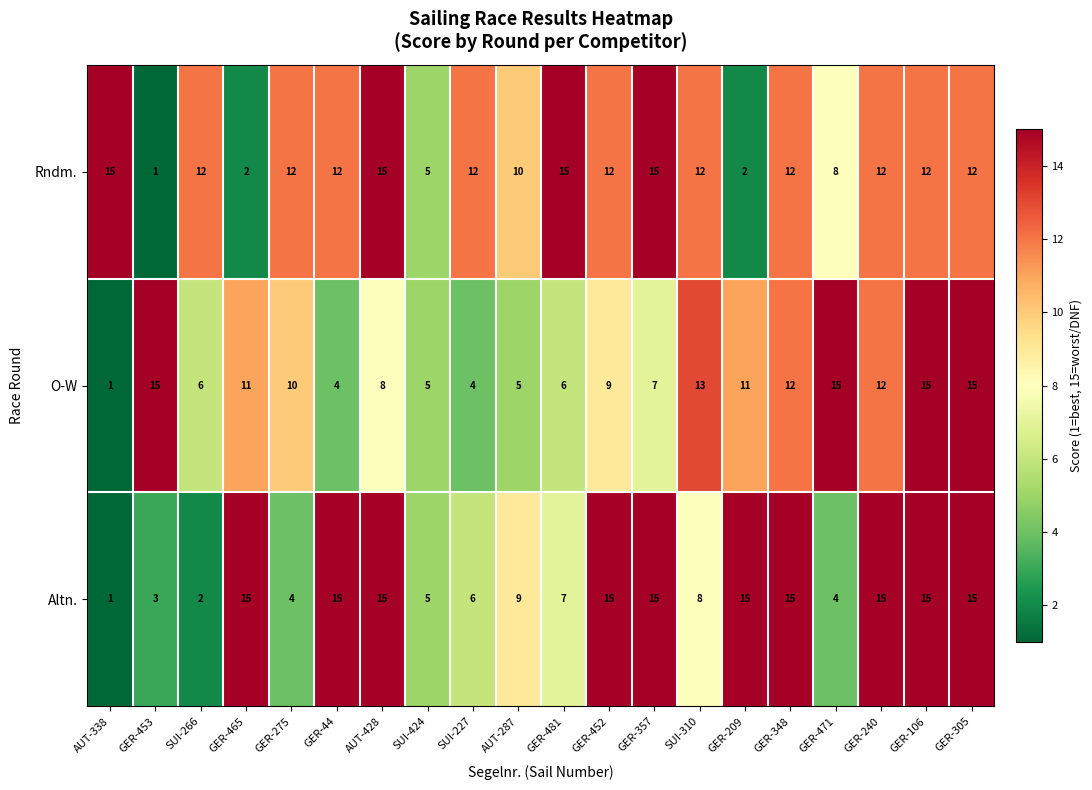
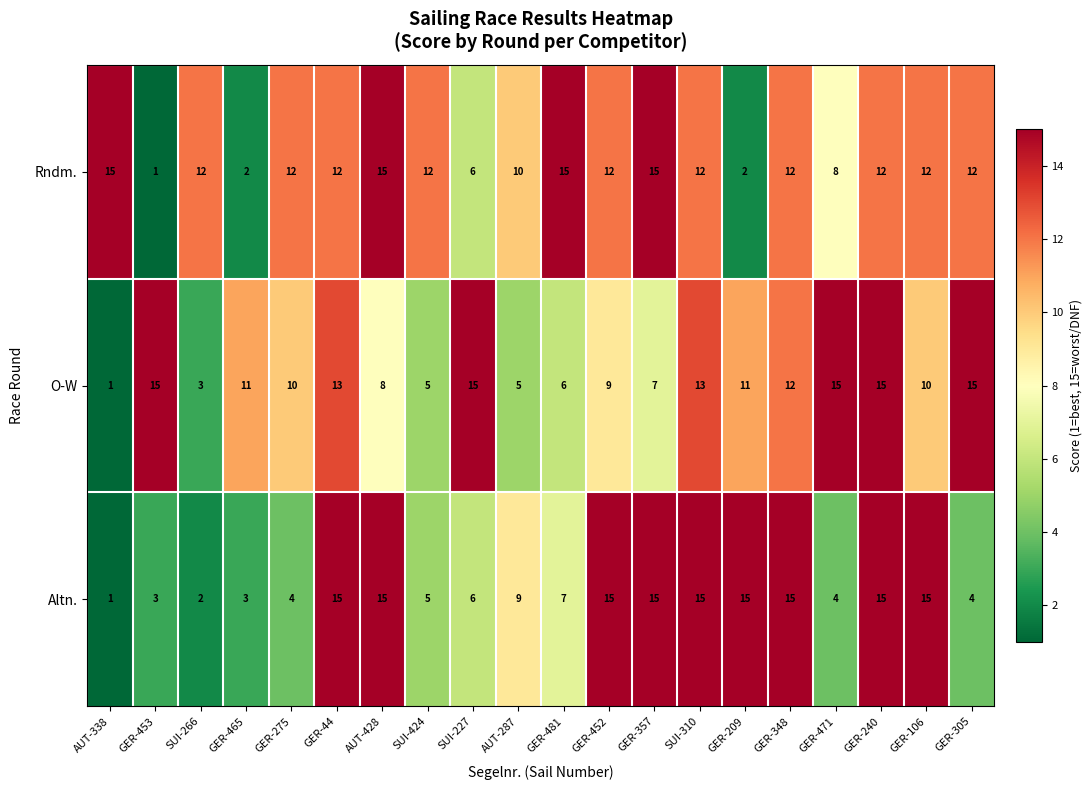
  {
    "Rndm.": {
      "AUT-338": 15,
      "GER-453": 1,
      "SUI-266": 12,
      "GER-465": 2,
      "GER-275": 12,
      "GER-44": 12,
      "AUT-428": 15,
-     "SUI-424": 5,
-     "SUI-227": 12,
+     "SUI-424": 12,
+     "SUI-227": 6,
      "AUT-287": 10,
      "GER-481": 15,
      "GER-452": 12,
      "GER-357": 15,
      "SUI-310": 12,
      "GER-209": 2,
      "GER-348": 12,
      "GER-471": 8,
      "GER-240": 12,
      "GER-106": 12,
      "GER-305": 12
    },
    "O-W": {
      "AUT-338": 1,
      "GER-453": 15,
-     "SUI-266": 6,
+     "SUI-266": 3,
      "GER-465": 11,
      "GER-275": 10,
-     "GER-44": 4,
+     "GER-44": 13,
      "AUT-428": 8,
      "SUI-424": 5,
-     "SUI-227": 4,
+     "SUI-227": 15,
      "AUT-287": 5,
      "GER-481": 6,
      "GER-452": 9,
      "GER-357": 7,
      "SUI-310": 13,
      "GER-209": 11,
      "GER-348": 12,
      "GER-471": 15,
-     "GER-240": 12,
-     "GER-106": 15,
+     "GER-240": 15,
+     "GER-106": 10,
      "GER-305": 15
    },
    "Altn.": {
      "AUT-338": 1,
      "GER-453": 3,
      "SUI-266": 2,
-     "GER-465": 15,
+     "GER-465": 3,
      "GER-275": 4,
      "GER-44": 15,
      "AUT-428": 15,
      "SUI-424": 5,
      "SUI-227": 6,
      "AUT-287": 9,
      "GER-481": 7,
      "GER-452": 15,
      "GER-357": 15,
-     "SUI-310": 8,
+     "SUI-310": 15,
      "GER-209": 15,
      "GER-348": 15,
      "GER-471": 4,
      "GER-240": 15,
      "GER-106": 15,
-     "GER-305": 15
+     "GER-305": 4
    }
  }
